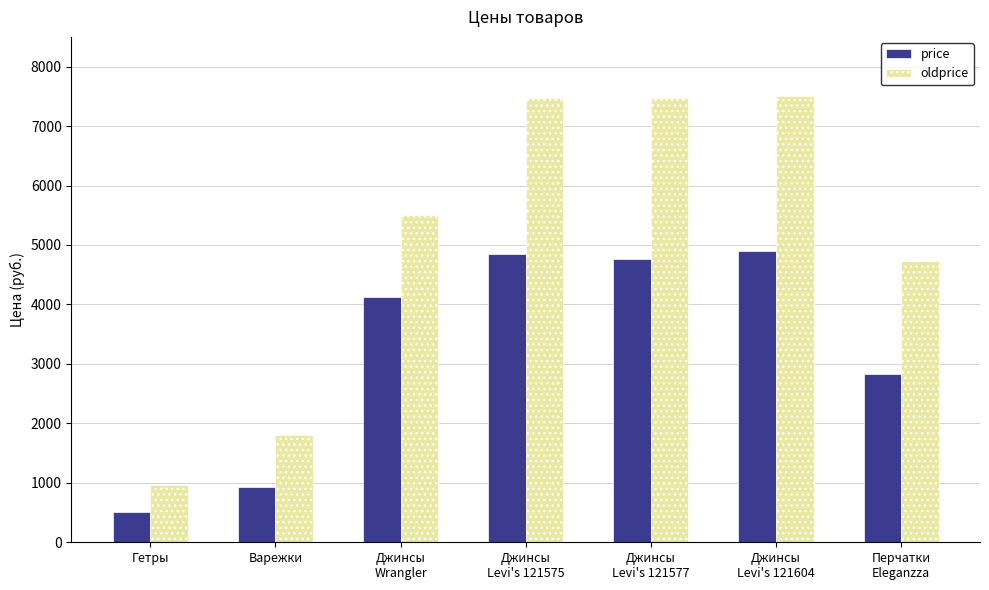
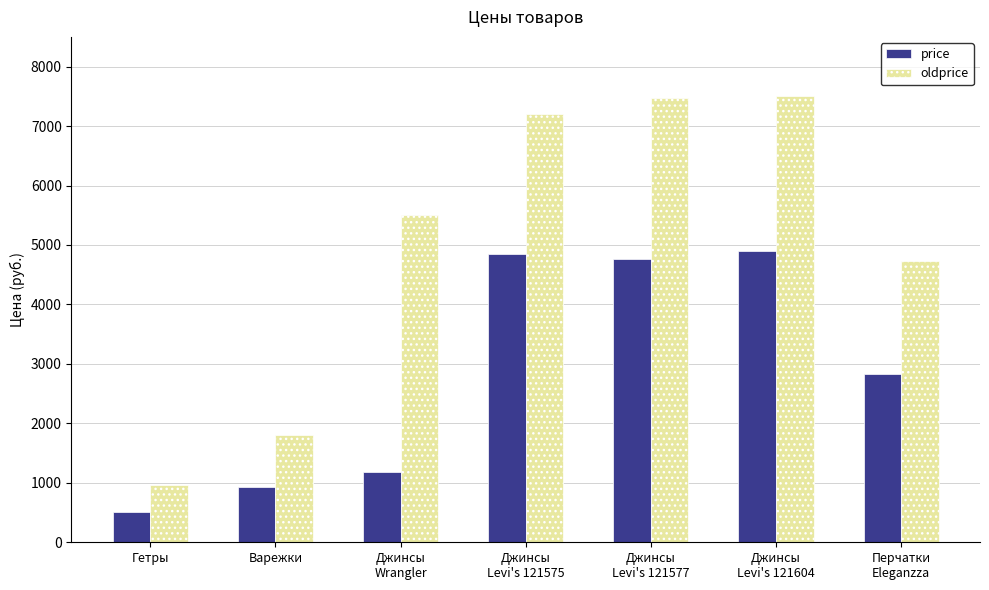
  {
    "price": {
      "Гетры": 500,
      "Варежки": 900,
-     "Джинсы Wrangler": 4100,
+     "Джинсы Wrangler": 1200,
      "Джинсы Levi's 121575": 4900,
      "Джинсы Levi's 121577": 4800,
      "Джинсы Levi's 121604": 4900,
      "Перчатки Eleganzza": 2800
    },
    "oldprice": {
      "Гетры": 1000,
      "Варежки": 1800,
      "Джинсы Wrangler": 5500,
-     "Джинсы Levi's 121575": 7500,
+     "Джинсы Levi's 121575": 7200,
      "Джинсы Levi's 121577": 7500,
      "Джинсы Levi's 121604": 7500,
      "Перчатки Eleganzza": 4700
    }
  }
